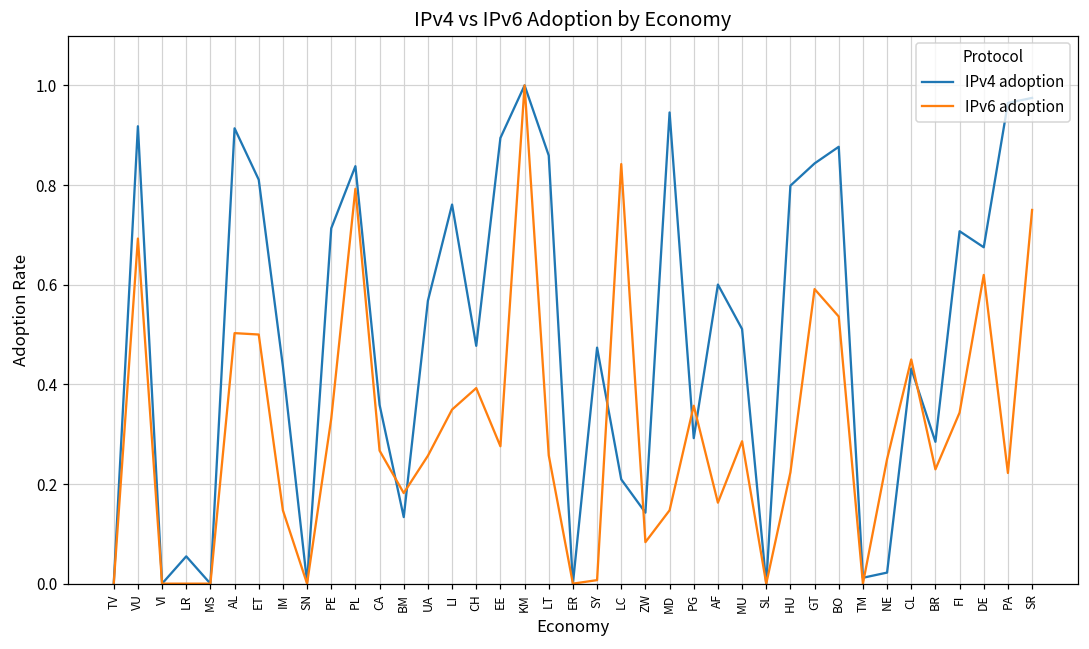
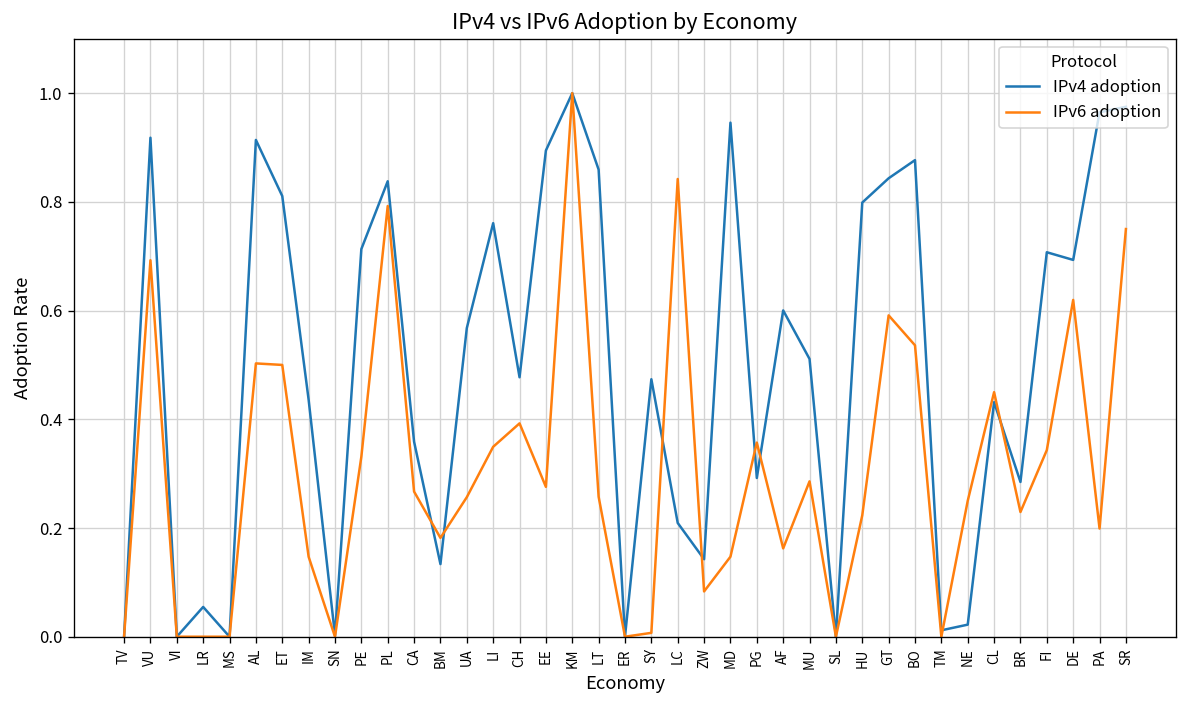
  {
    "IPv4 adoption": {
      "VU": 0.92,
      "LR": 0.05,
      "AL": 0.91,
      "ET": 0.81,
      "IM": 0.44,
      "PE": 0.71,
      "PL": 0.84,
      "CA": 0.36,
      "BM": 0.13,
      "UA": 0.57,
      "LI": 0.76,
      "CH": 0.48,
      "EE": 0.89,
      "LT": 0.86,
      "SY": 0.47,
      "LC": 0.21,
      "ZW": 0.14,
      "MD": 0.95,
      "PG": 0.29,
      "AF": 0.60,
      "MU": 0.51,
      "HU": 0.80,
      "GT": 0.84,
      "BO": 0.88,
      "TM": 0.01,
      "NE": 0.02,
      "CL": 0.43,
      "BR": 0.28,
      "FI": 0.71,
-     "DE": 0.68
+     "DE": 0.69
    },
    "IPv6 adoption": {
      "VU": 0.69,
      "LR": 0.00,
      "AL": 0.50,
      "ET": 0.50,
      "IM": 0.15,
      "PE": 0.33,
      "PL": 0.79,
      "CA": 0.27,
      "BM": 0.18,
      "UA": 0.26,
      "LI": 0.35,
      "CH": 0.39,
      "EE": 0.28,
      "LT": 0.26,
      "SY": 0.01,
      "LC": 0.84,
      "ZW": 0.08,
      "MD": 0.15,
      "PG": 0.36,
      "AF": 0.16,
      "MU": 0.29,
      "HU": 0.22,
      "GT": 0.59,
      "BO": 0.54,
      "TM": 0.00,
      "NE": 0.25,
      "CL": 0.45,
      "BR": 0.23,
      "FI": 0.34,
      "DE": 0.62,
-     "PA": 0.22,
+     "PA": 0.20,
      "SR": 0.75
    }
  }
